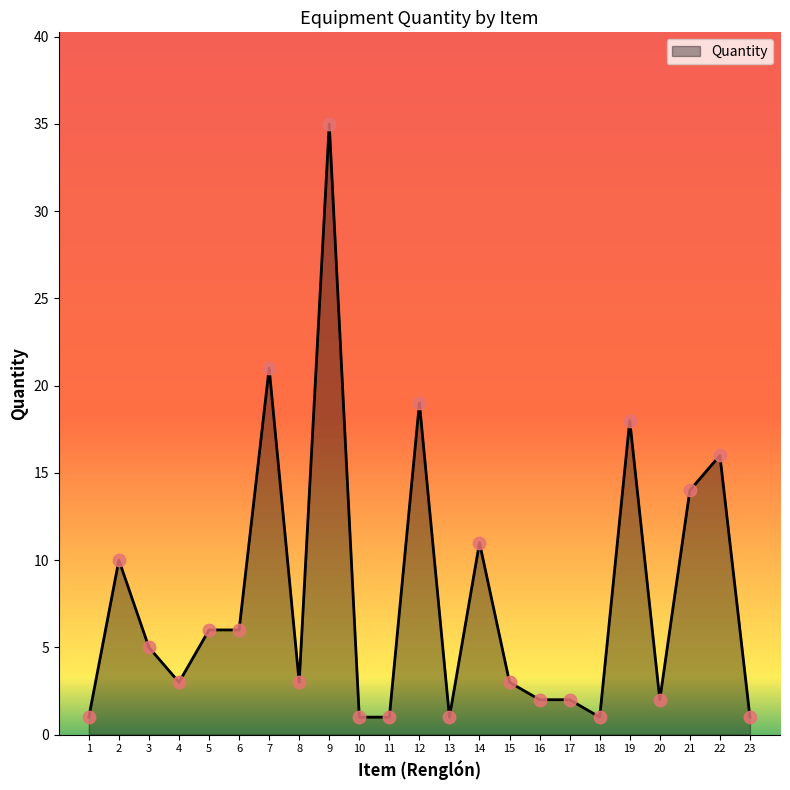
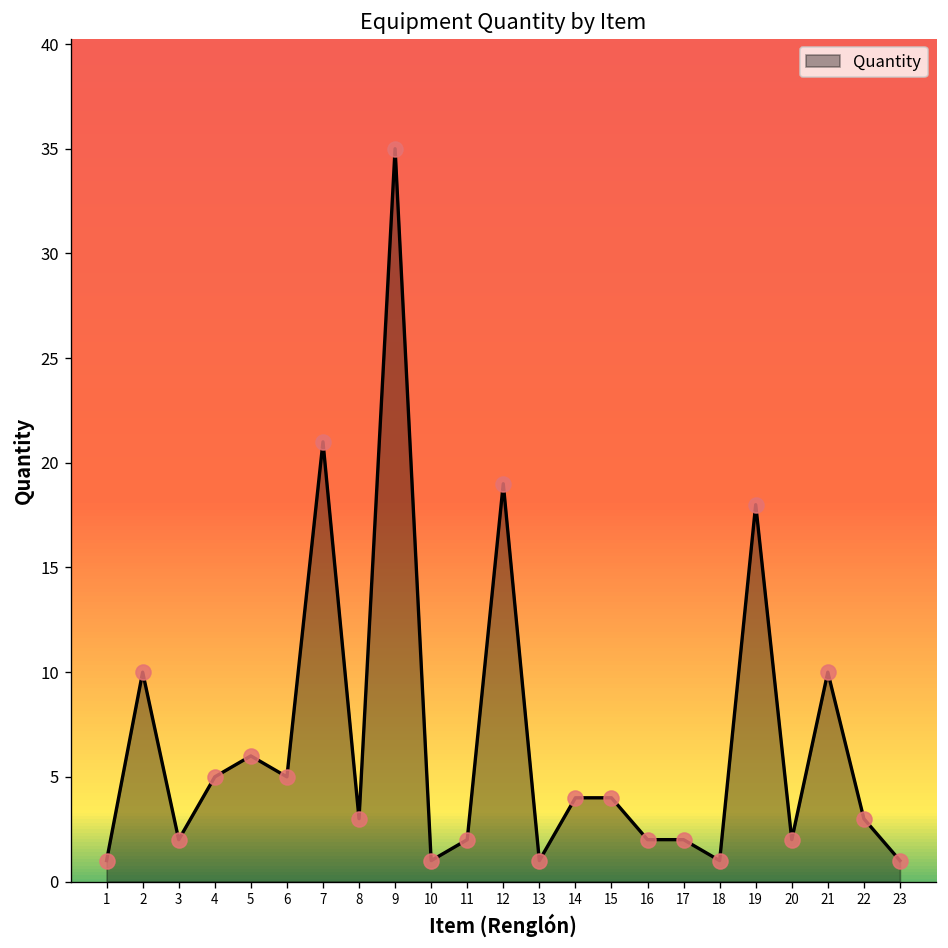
  {
    "1": 1,
    "2": 10,
-   "3": 5,
-   "4": 3,
+   "3": 2,
+   "4": 5,
    "5": 6,
-   "6": 6,
+   "6": 5,
    "7": 21,
    "8": 3,
    "9": 35,
    "10": 1,
-   "11": 1,
+   "11": 2,
    "12": 19,
    "13": 1,
-   "14": 11,
-   "15": 3,
+   "14": 4,
+   "15": 4,
    "16": 2,
    "17": 2,
    "18": 1,
    "19": 18,
    "20": 2,
-   "21": 14,
-   "22": 16,
+   "21": 10,
+   "22": 3,
    "23": 1
  }
